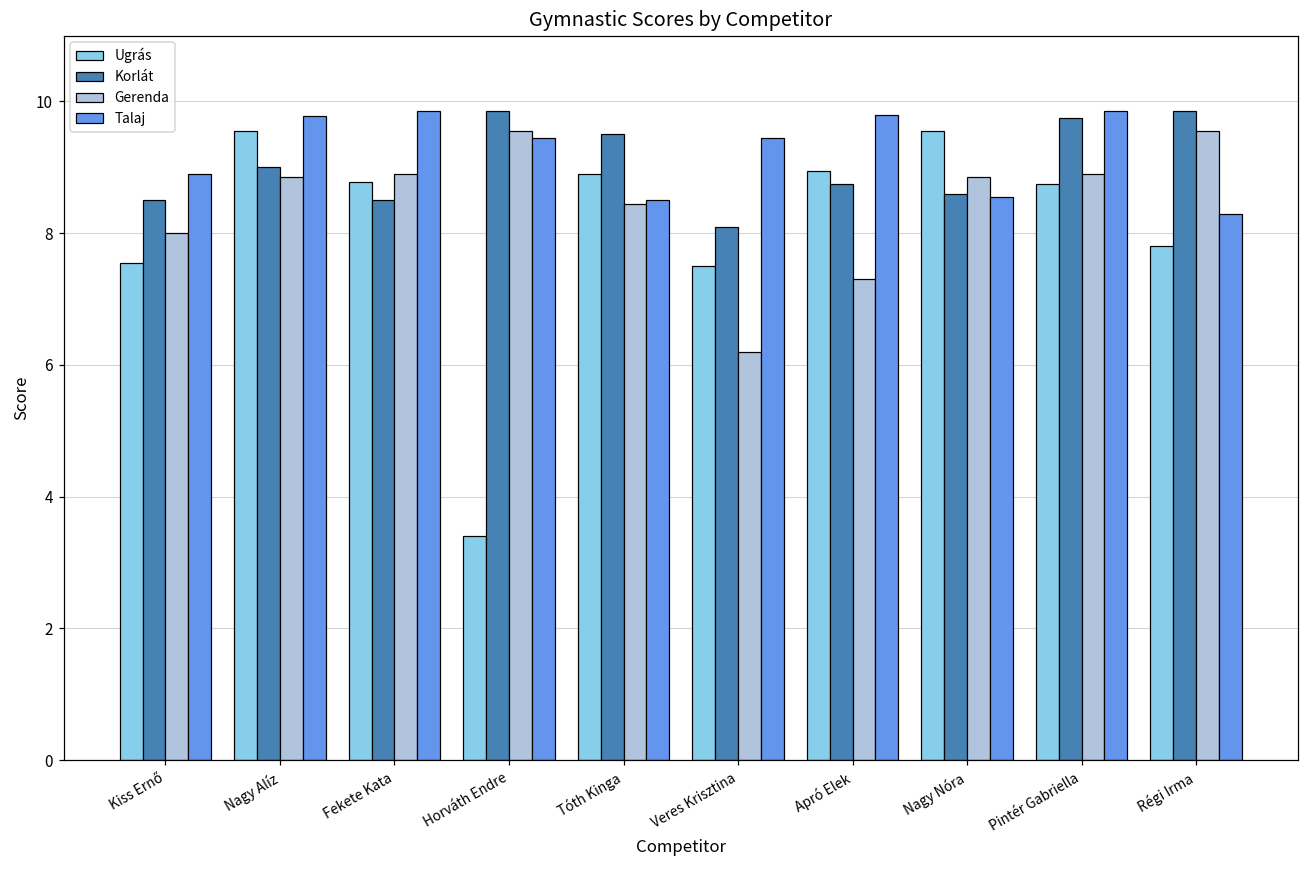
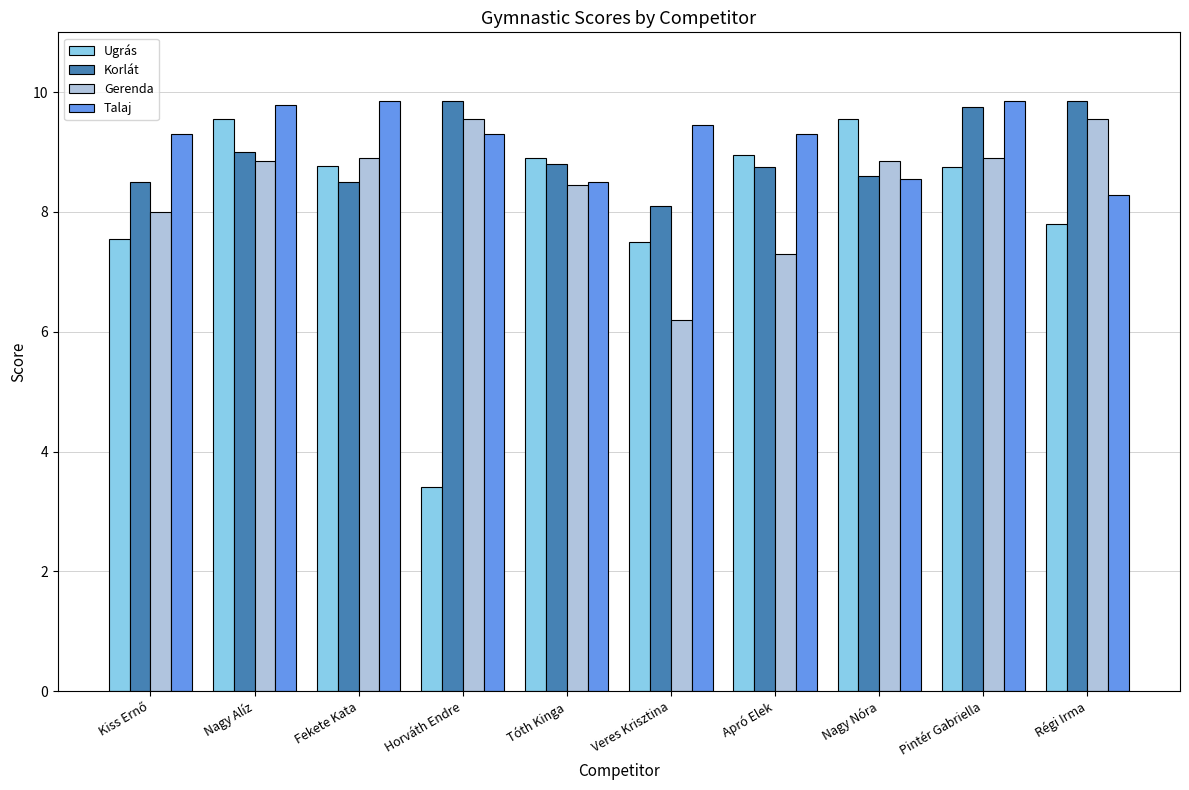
  {
    "Korlát": {
      "Kiss Ernő": 8.5,
      "Nagy Alíz": 9.0,
      "Fekete Kata": 8.5,
      "Horváth Endre": 9.9,
-     "Tóth Kinga": 9.5,
+     "Tóth Kinga": 8.8,
      "Veres Krisztina": 8.1,
      "Apró Elek": 8.8,
      "Nagy Nóra": 8.6,
      "Pintér Gabriella": 9.8,
      "Régi Irma": 9.9
    },
    "Talaj": {
-     "Kiss Ernő": 8.9,
+     "Kiss Ernő": 9.3,
      "Nagy Alíz": 9.8,
      "Fekete Kata": 9.9,
-     "Horváth Endre": 9.5,
+     "Horváth Endre": 9.3,
      "Tóth Kinga": 8.5,
      "Veres Krisztina": 9.5,
-     "Apró Elek": 9.8,
+     "Apró Elek": 9.3,
      "Nagy Nóra": 8.6,
      "Pintér Gabriella": 9.9,
      "Régi Irma": 8.3
    }
  }
